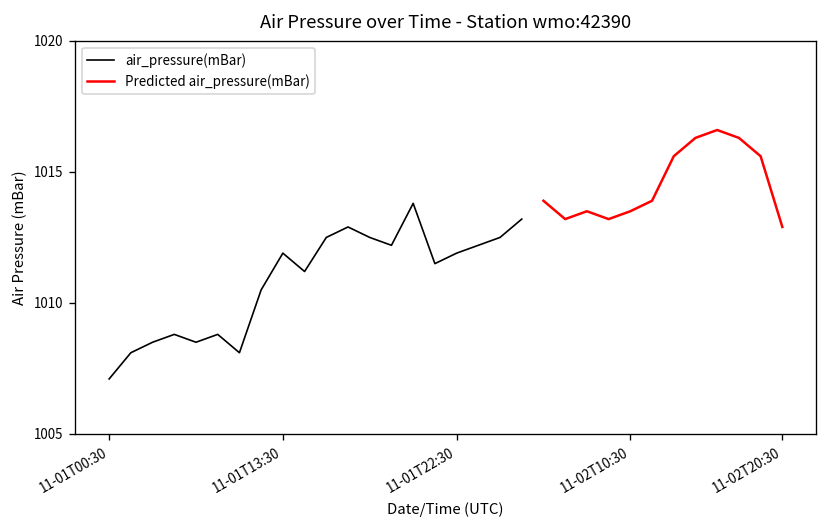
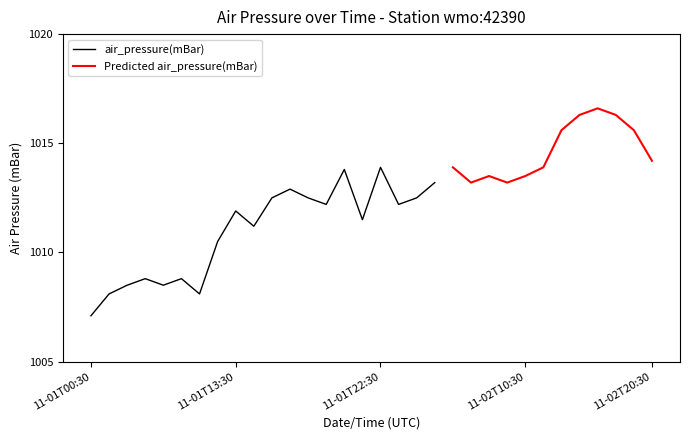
  {
    "air_pressure(mBar)": {
      "11-01T00:30": 1007.1,
      "11-01T13:30": 1011.9,
-     "11-01T22:30": 1011.9
+     "11-01T22:30": 1013.9
    },
    "Predicted air_pressure(mBar)": {
      "11-02T10:30": 1013.5,
-     "11-02T20:30": 1012.9
+     "11-02T20:30": 1014.2
    }
  }
